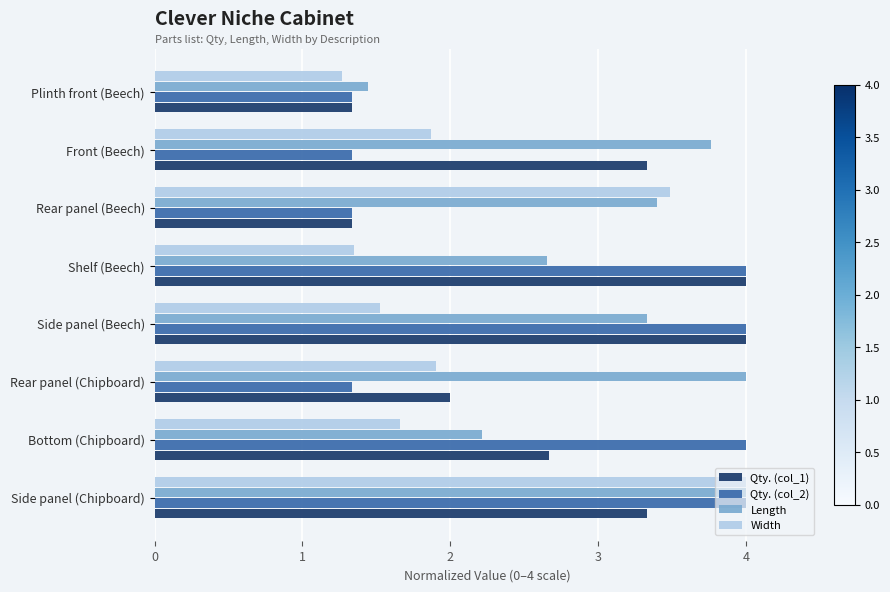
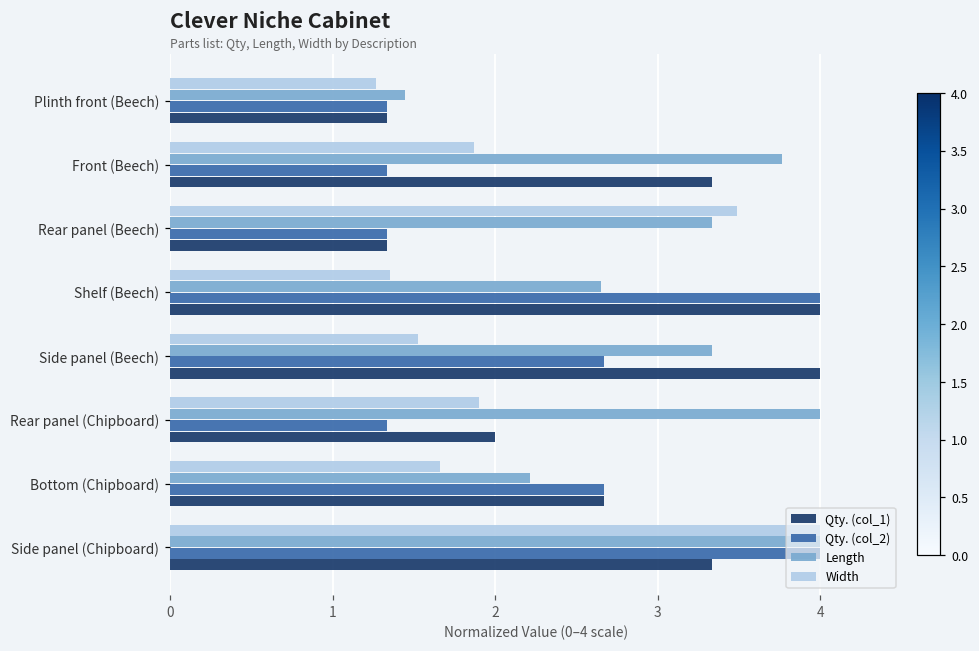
  {
    "Qty. (col_1)": {
      "Plinth front (Beech)": 1.33,
      "Front (Beech)": 3.33,
      "Rear panel (Beech)": 1.33,
      "Shelf (Beech)": 4.00,
      "Side panel (Beech)": 4.00,
      "Rear panel (Chipboard)": 2.00,
      "Bottom (Chipboard)": 2.67,
      "Side panel (Chipboard)": 3.33
    },
    "Qty. (col_2)": {
      "Plinth front (Beech)": 1.33,
      "Front (Beech)": 1.33,
      "Rear panel (Beech)": 1.33,
      "Shelf (Beech)": 4.00,
-     "Side panel (Beech)": 4.00,
+     "Side panel (Beech)": 2.67,
      "Rear panel (Chipboard)": 1.33,
-     "Bottom (Chipboard)": 4.00
+     "Bottom (Chipboard)": 2.67
    },
    "Length": {
      "Plinth front (Beech)": 1.45,
      "Front (Beech)": 3.76,
-     "Rear panel (Beech)": 3.40,
+     "Rear panel (Beech)": 3.33,
      "Shelf (Beech)": 2.65,
      "Side panel (Beech)": 3.33,
      "Rear panel (Chipboard)": 4.00,
      "Bottom (Chipboard)": 2.22
    },
    "Width": {
      "Plinth front (Beech)": 1.27,
      "Front (Beech)": 1.87,
      "Rear panel (Beech)": 3.49,
      "Shelf (Beech)": 1.35,
      "Side panel (Beech)": 1.52,
      "Rear panel (Chipboard)": 1.90,
      "Bottom (Chipboard)": 1.66
    }
  }
